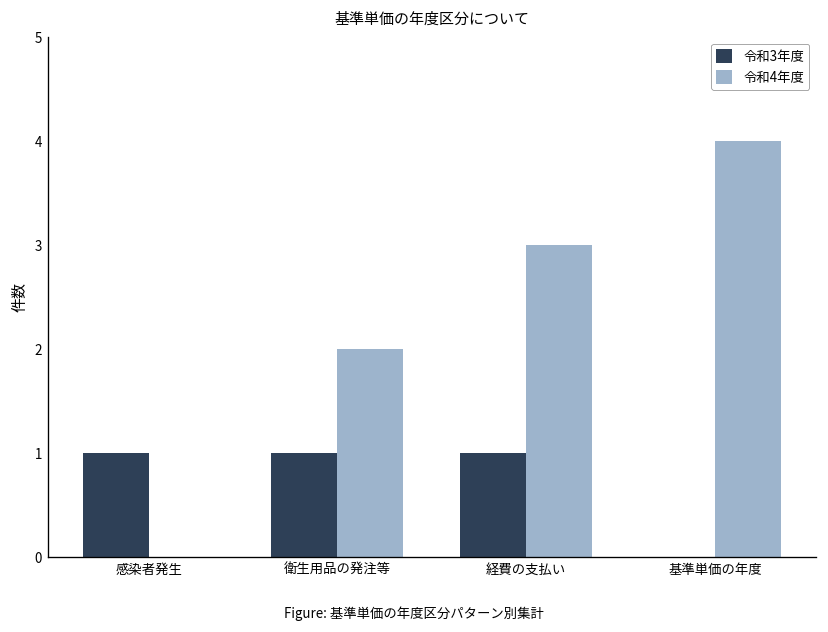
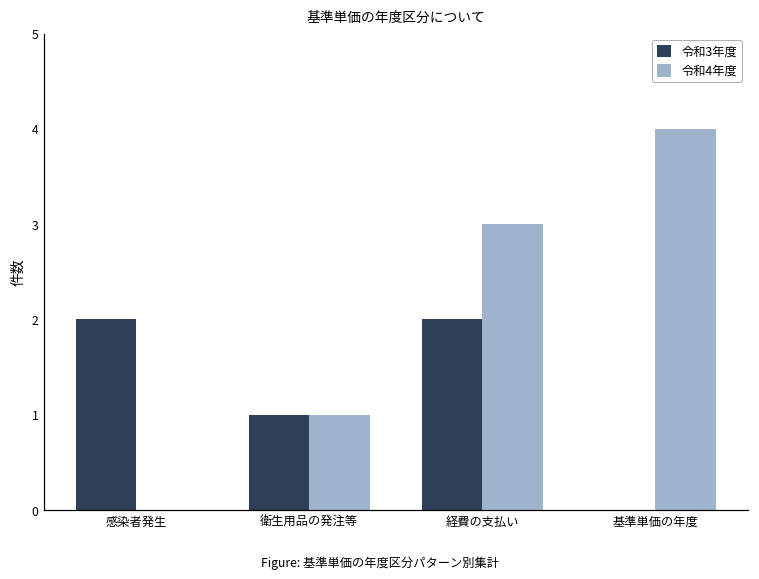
  {
    "令和3年度": {
-     "感染者発生": 1,
+     "感染者発生": 2,
      "衛生用品の発注等": 1,
-     "経費の支払い": 1,
+     "経費の支払い": 2,
      "基準単価の年度": 0
    },
    "令和4年度": {
      "感染者発生": 0,
-     "衛生用品の発注等": 2,
+     "衛生用品の発注等": 1,
      "経費の支払い": 3,
      "基準単価の年度": 4
    }
  }
